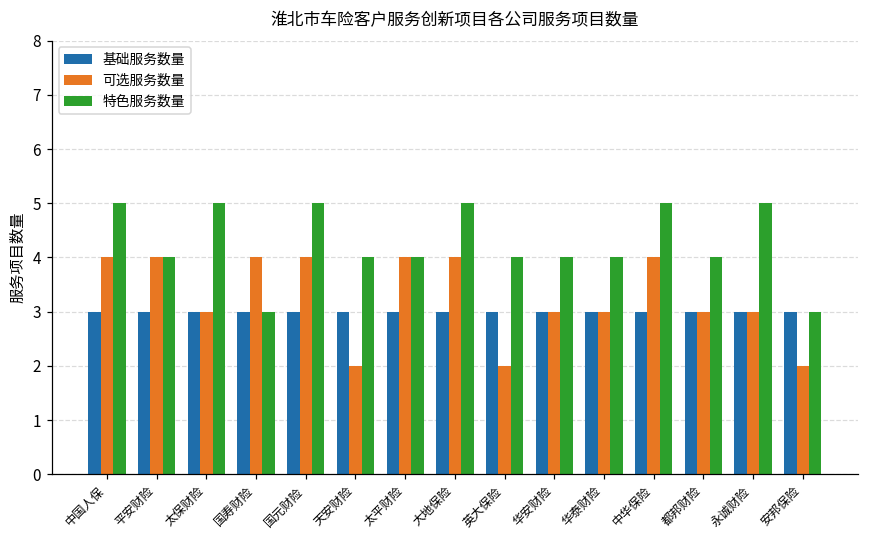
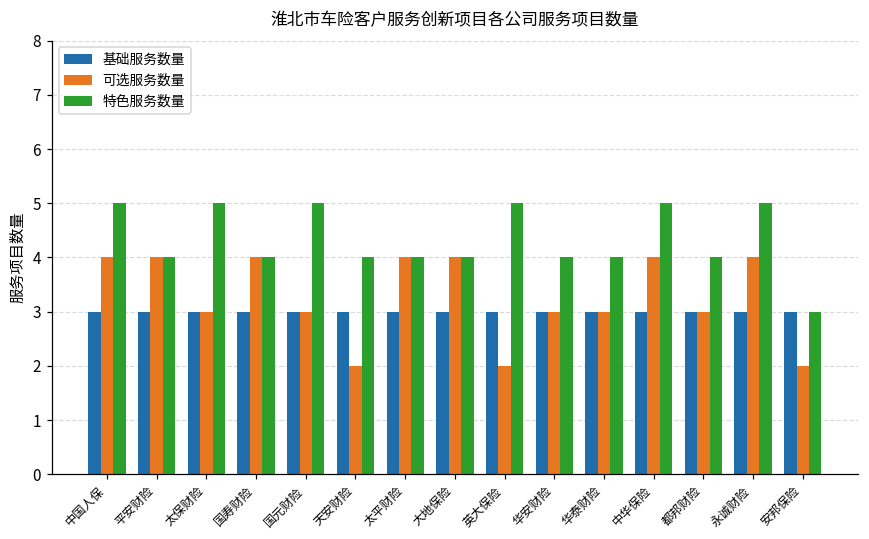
  {
    "基础服务数量": {
      "中国人保": 3,
      "平安财险": 3,
      "太保财险": 3,
      "国寿财险": 3,
      "国元财险": 3,
      "天安财险": 3,
      "太平财险": 3,
      "大地保险": 3,
      "英大保险": 3,
      "华安财险": 3,
      "华泰财险": 3,
      "中华保险": 3,
      "都邦财险": 3,
      "永诚财险": 3,
      "安邦保险": 3
    },
    "可选服务数量": {
      "中国人保": 4,
      "平安财险": 4,
      "太保财险": 3,
      "国寿财险": 4,
-     "国元财险": 4,
+     "国元财险": 3,
      "天安财险": 2,
      "太平财险": 4,
      "大地保险": 4,
      "英大保险": 2,
      "华安财险": 3,
      "华泰财险": 3,
      "中华保险": 4,
      "都邦财险": 3,
-     "永诚财险": 3,
+     "永诚财险": 4,
      "安邦保险": 2
    },
    "特色服务数量": {
      "中国人保": 5,
      "平安财险": 4,
      "太保财险": 5,
-     "国寿财险": 3,
+     "国寿财险": 4,
      "国元财险": 5,
      "天安财险": 4,
      "太平财险": 4,
-     "大地保险": 5,
-     "英大保险": 4,
+     "大地保险": 4,
+     "英大保险": 5,
      "华安财险": 4,
      "华泰财险": 4,
      "中华保险": 5,
      "都邦财险": 4,
      "永诚财险": 5,
      "安邦保险": 3
    }
  }
